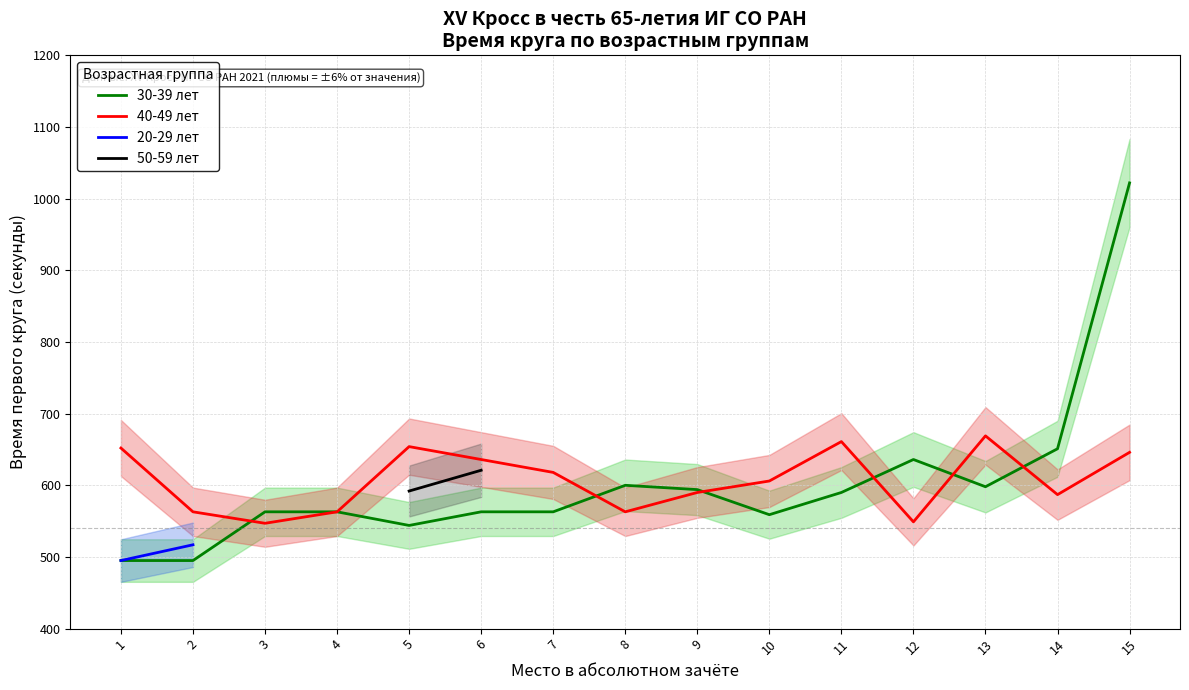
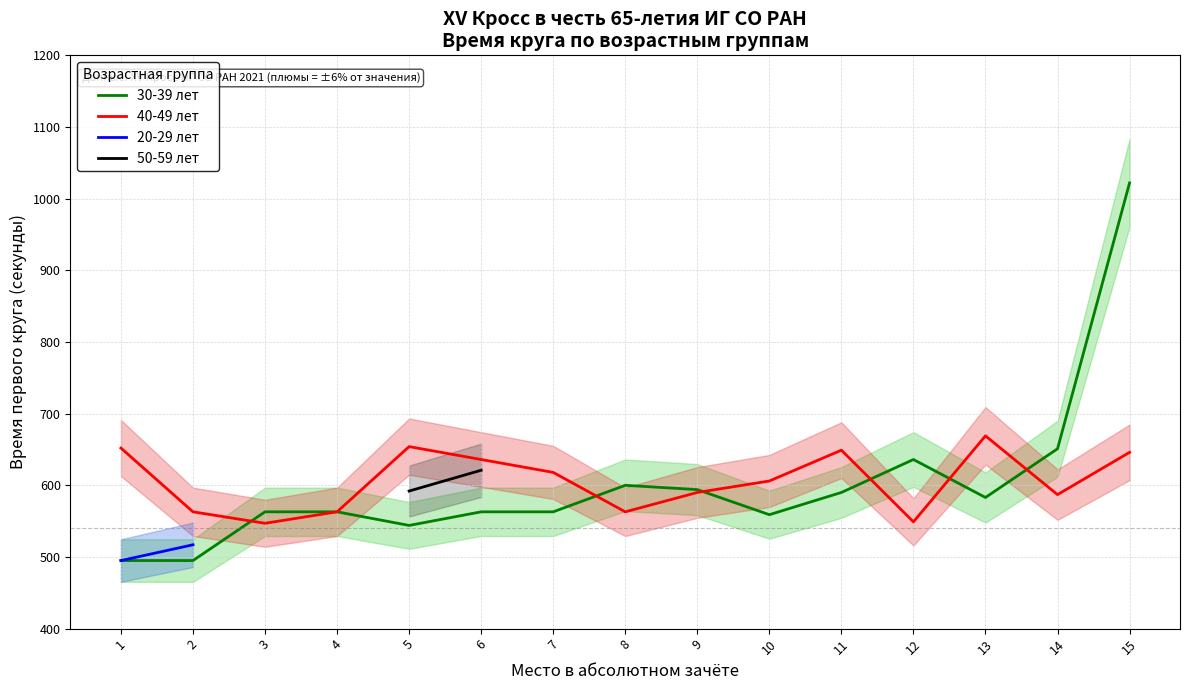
  {
    "30-39 лет": {
      "2": 500,
      "3": 560,
      "5": 540,
      "6": 560,
      "7": 560,
      "9": 590,
      "10": 560,
      "11": 590,
      "12": 640,
-     "13": 600,
+     "13": 580,
      "14": 650,
      "15": 1020
    },
    "40-49 лет": {
      "1": 650,
      "2": 560,
      "3": 550,
      "5": 650,
      "6": 640,
      "7": 620,
      "8": 560,
      "9": 590,
      "10": 610,
-     "11": 660,
+     "11": 650,
      "12": 550,
      "13": 670,
      "14": 590,
      "15": 650
    },
    "20-29 лет": {
      "2": 520
    },
    "50-59 лет": {
      "5": 590,
      "6": 620
    }
  }
